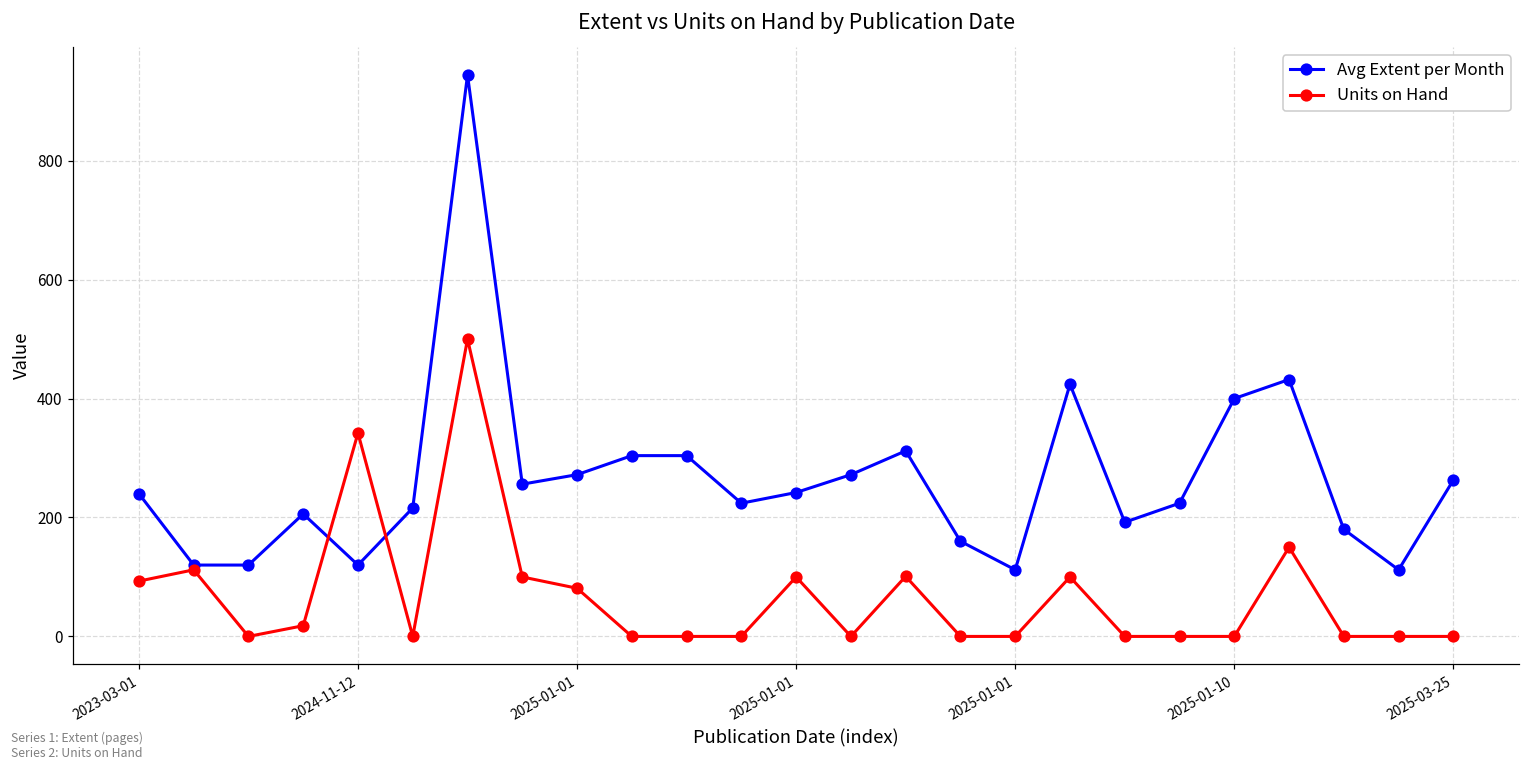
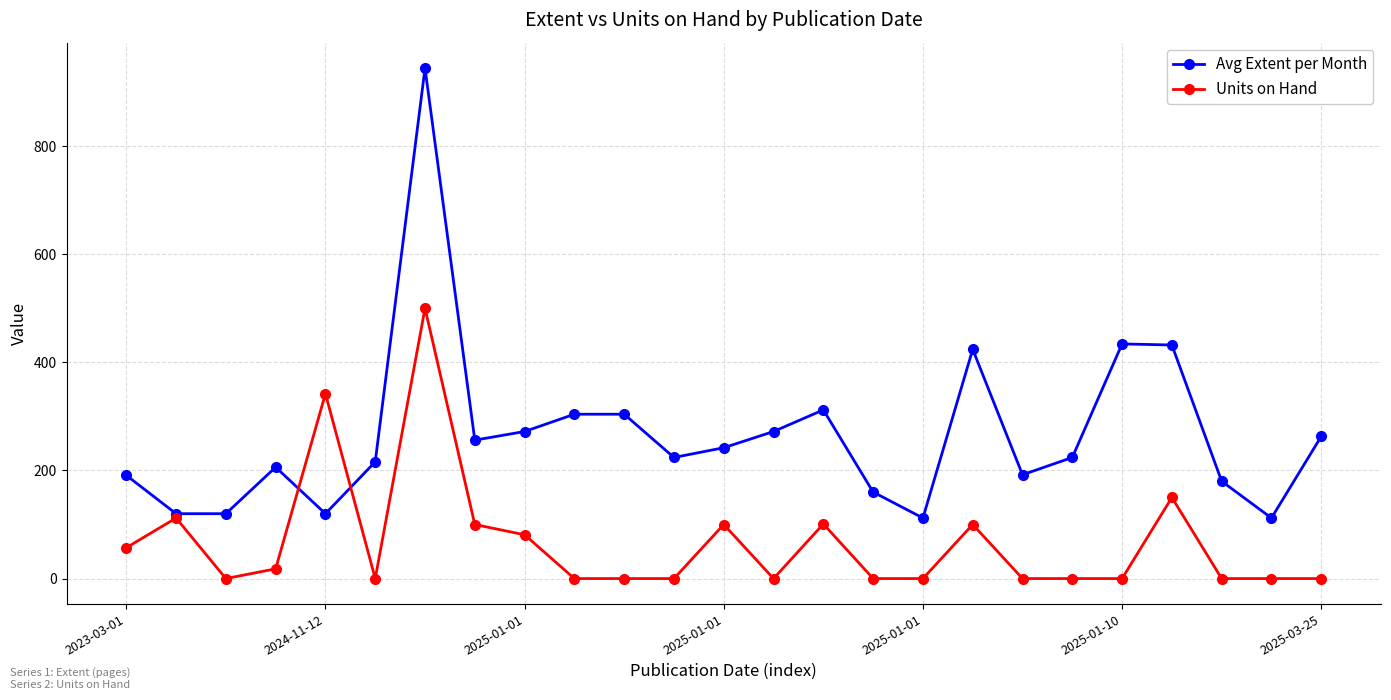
  {
    "Avg Extent per Month": {
-     "2023-03-01": 240,
+     "2023-03-01": 190,
      "2024-11-12": 120,
-     "2025-01-10": 400,
+     "2025-01-10": 430,
      "2025-03-25": 260
    },
    "Units on Hand": {
-     "2023-03-01": 90,
+     "2023-03-01": 60,
      "2024-11-12": 340,
      "2025-01-10": 0,
      "2025-03-25": 0
    }
  }
